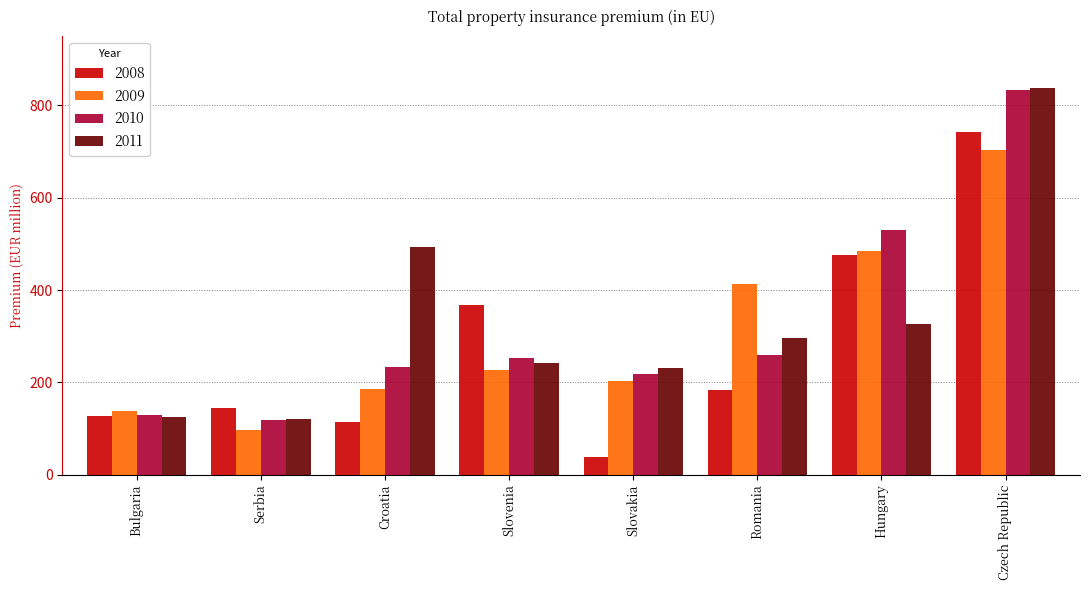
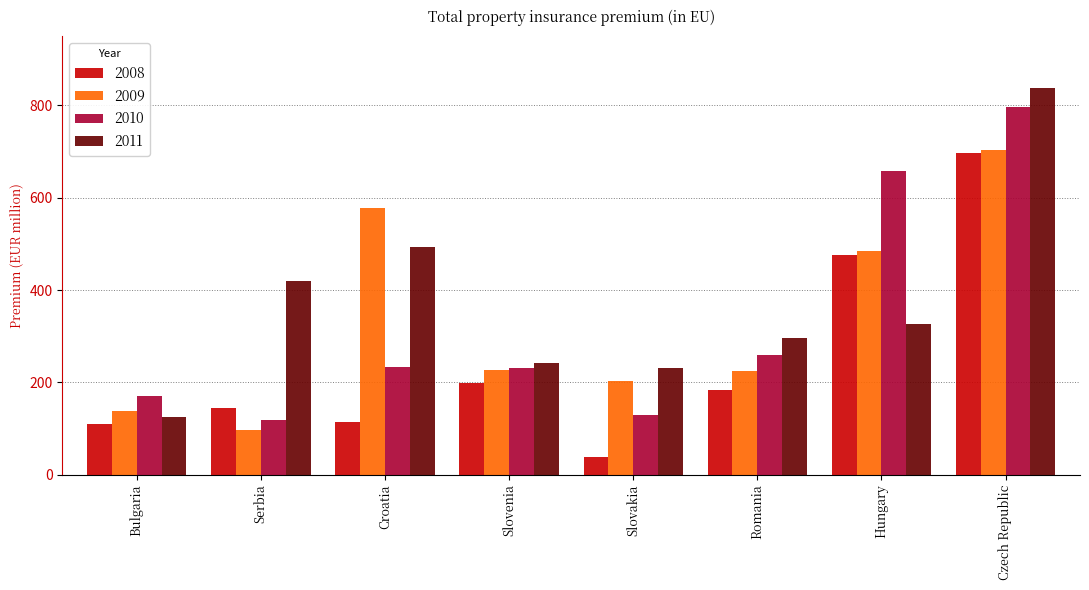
  {
    "2008": {
-     "Bulgaria": 130,
+     "Bulgaria": 110,
      "Serbia": 150,
      "Croatia": 120,
-     "Slovenia": 370,
+     "Slovenia": 200,
      "Slovakia": 40,
      "Romania": 180,
      "Hungary": 480,
-     "Czech Republic": 740
+     "Czech Republic": 700
    },
    "2009": {
      "Bulgaria": 140,
      "Serbia": 100,
-     "Croatia": 190,
+     "Croatia": 580,
      "Slovenia": 230,
      "Slovakia": 200,
-     "Romania": 410,
+     "Romania": 230,
      "Hungary": 480,
      "Czech Republic": 700
    },
    "2010": {
-     "Bulgaria": 130,
+     "Bulgaria": 170,
      "Serbia": 120,
      "Croatia": 230,
-     "Slovenia": 250,
-     "Slovakia": 220,
+     "Slovenia": 230,
+     "Slovakia": 130,
      "Romania": 260,
-     "Hungary": 530,
-     "Czech Republic": 830
+     "Hungary": 660,
+     "Czech Republic": 800
    },
    "2011": {
      "Bulgaria": 130,
-     "Serbia": 120,
+     "Serbia": 420,
      "Croatia": 490,
      "Slovenia": 240,
      "Slovakia": 230,
      "Romania": 300,
      "Hungary": 330,
      "Czech Republic": 840
    }
  }
